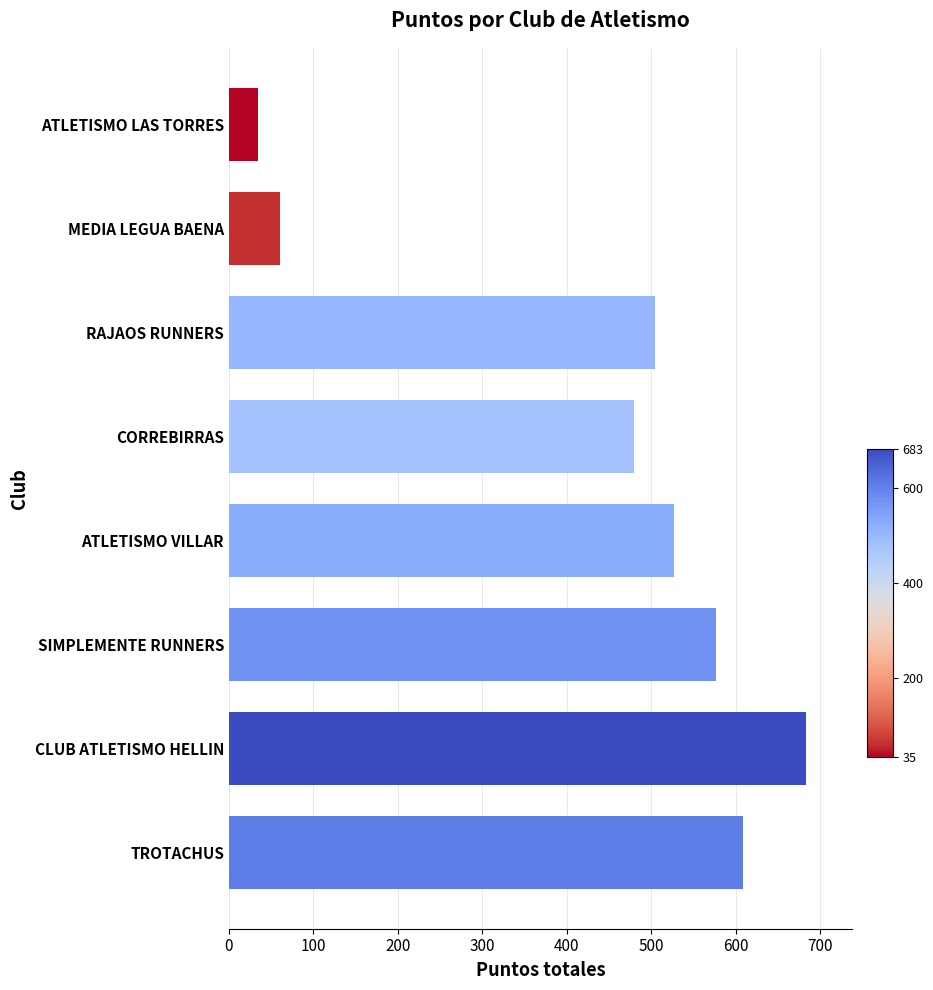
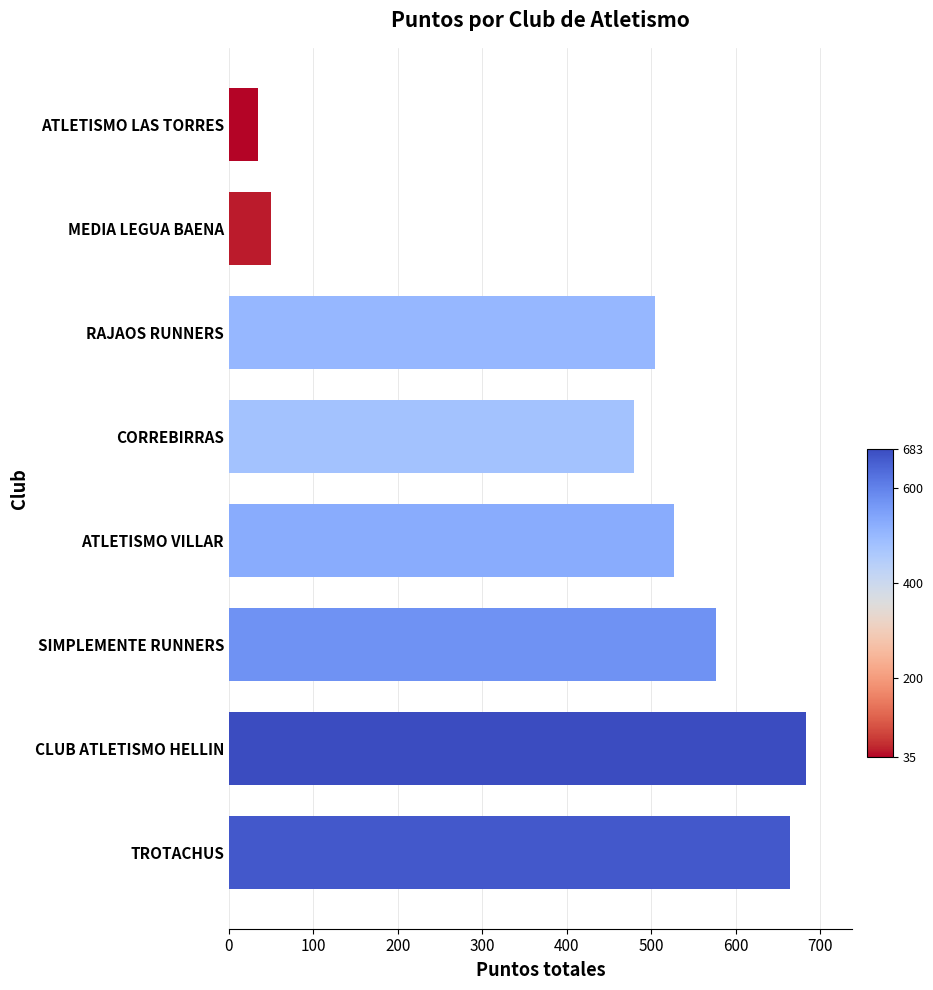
  {
    "ATLETISMO LAS TORRES": 40,
-   "MEDIA LEGUA BAENA": 60,
+   "MEDIA LEGUA BAENA": 50,
    "RAJAOS RUNNERS": 500,
    "CORREBIRRAS": 480,
    "ATLETISMO VILLAR": 530,
    "SIMPLEMENTE RUNNERS": 580,
    "CLUB ATLETISMO HELLIN": 680,
-   "TROTACHUS": 610
+   "TROTACHUS": 660
  }
